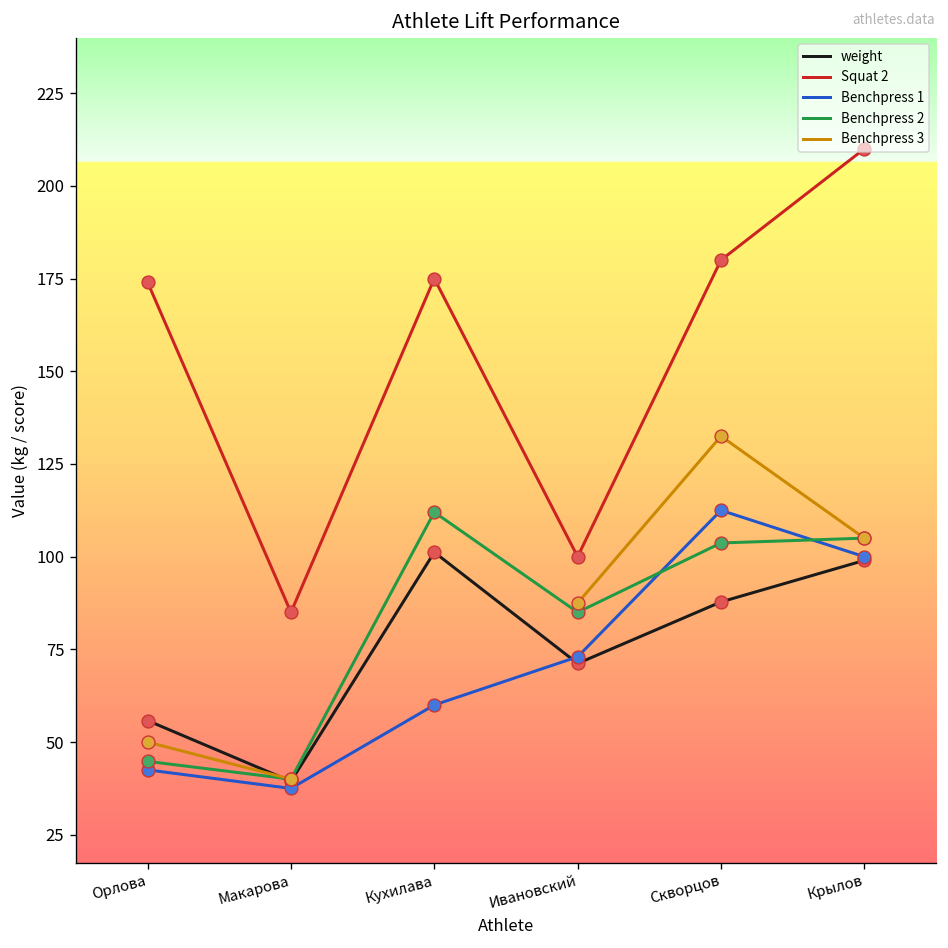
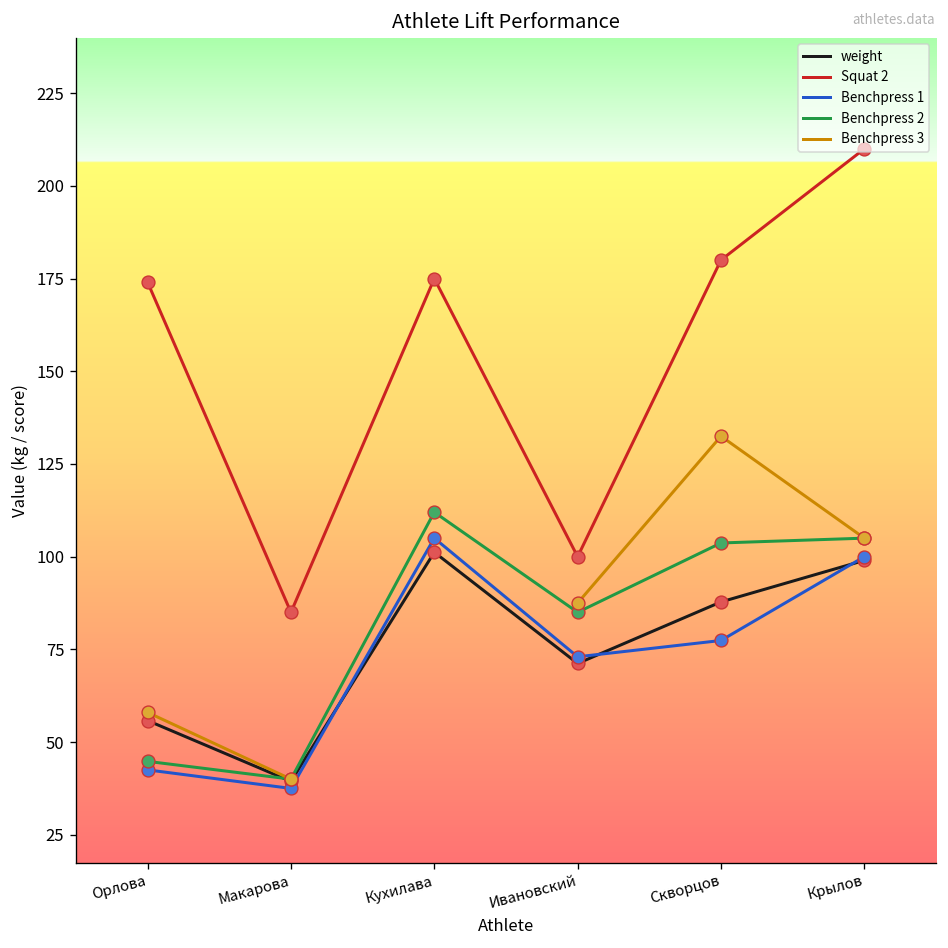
  {
    "weight": {
      "Орлова": 56,
      "Кухилава": 101,
      "Ивановский": 71,
      "Скворцов": 88,
      "Крылов": 99
    },
    "Squat 2": {
      "Орлова": 174,
      "Макарова": 85,
      "Кухилава": 175,
      "Ивановский": 100,
      "Скворцов": 180,
      "Крылов": 210
    },
    "Benchpress 1": {
      "Орлова": 43,
      "Макарова": 38,
-     "Кухилава": 60,
+     "Кухилава": 105,
      "Ивановский": 73,
-     "Скворцов": 113,
+     "Скворцов": 77,
      "Крылов": 100
    },
    "Benchpress 2": {
      "Орлова": 45,
      "Кухилава": 112,
      "Ивановский": 85,
      "Скворцов": 104
    },
    "Benchpress 3": {
-     "Орлова": 50,
+     "Орлова": 58,
      "Ивановский": 88,
      "Скворцов": 133
    }
  }
